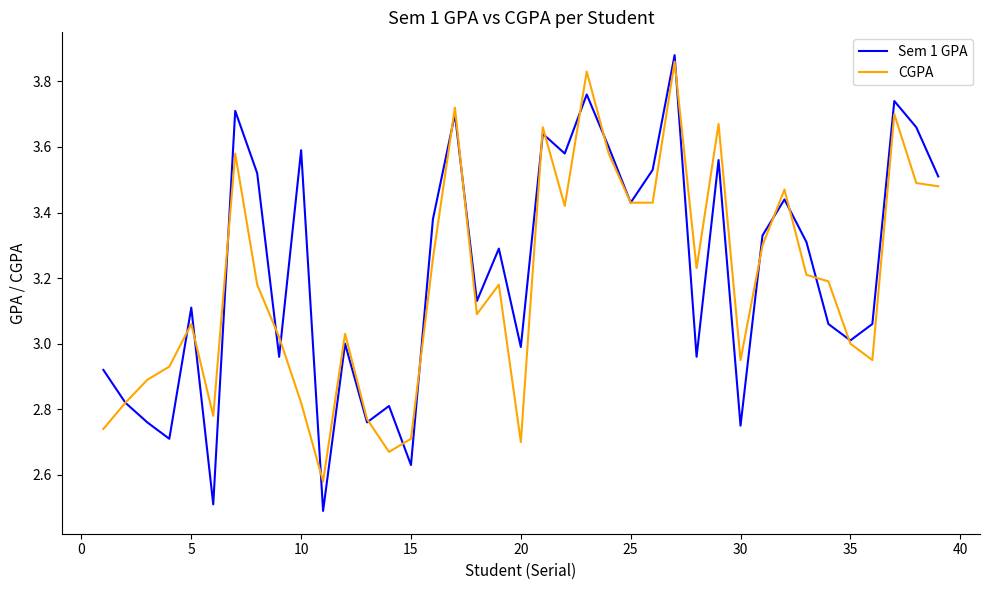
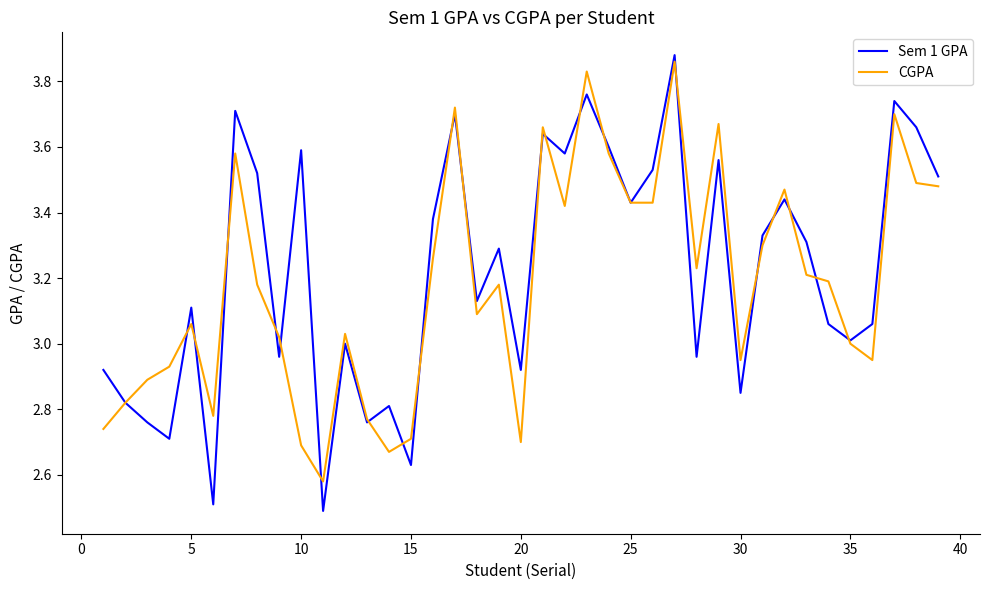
  {
    "Sem 1 GPA": {
      "5": 3.11,
      "10": 3.59,
      "15": 2.63,
-     "20": 2.99,
-     "30": 2.75,
+     "20": 2.92,
+     "30": 2.85,
      "35": 3.01
    },
    "CGPA": {
      "5": 3.06,
-     "10": 2.82,
+     "10": 2.69,
      "15": 2.71,
      "20": 2.70,
      "30": 2.95,
      "35": 3.00
    }
  }
